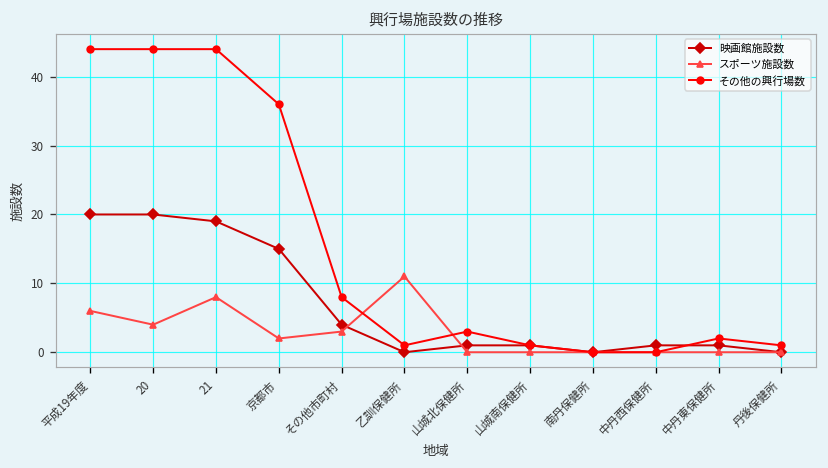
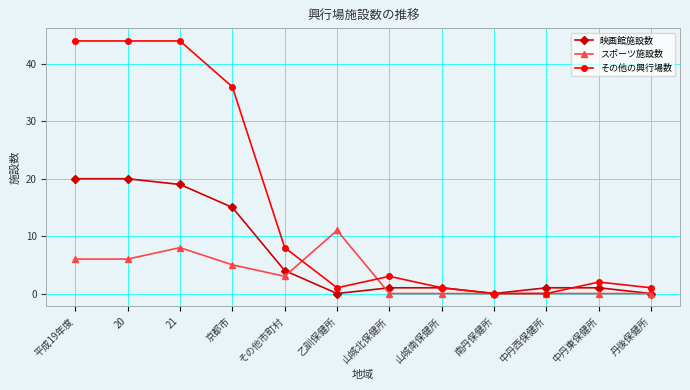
  {
    "スポーツ施設数": {
      "平成19年度": 6,
-     "20": 4,
+     "20": 6,
      "21": 8,
-     "京都市": 2,
+     "京都市": 5,
      "その他市町村": 3,
      "乙訓保健所": 11,
      "山城北保健所": 0,
      "山城南保健所": 0,
      "中丹東保健所": 0
    }
  }
